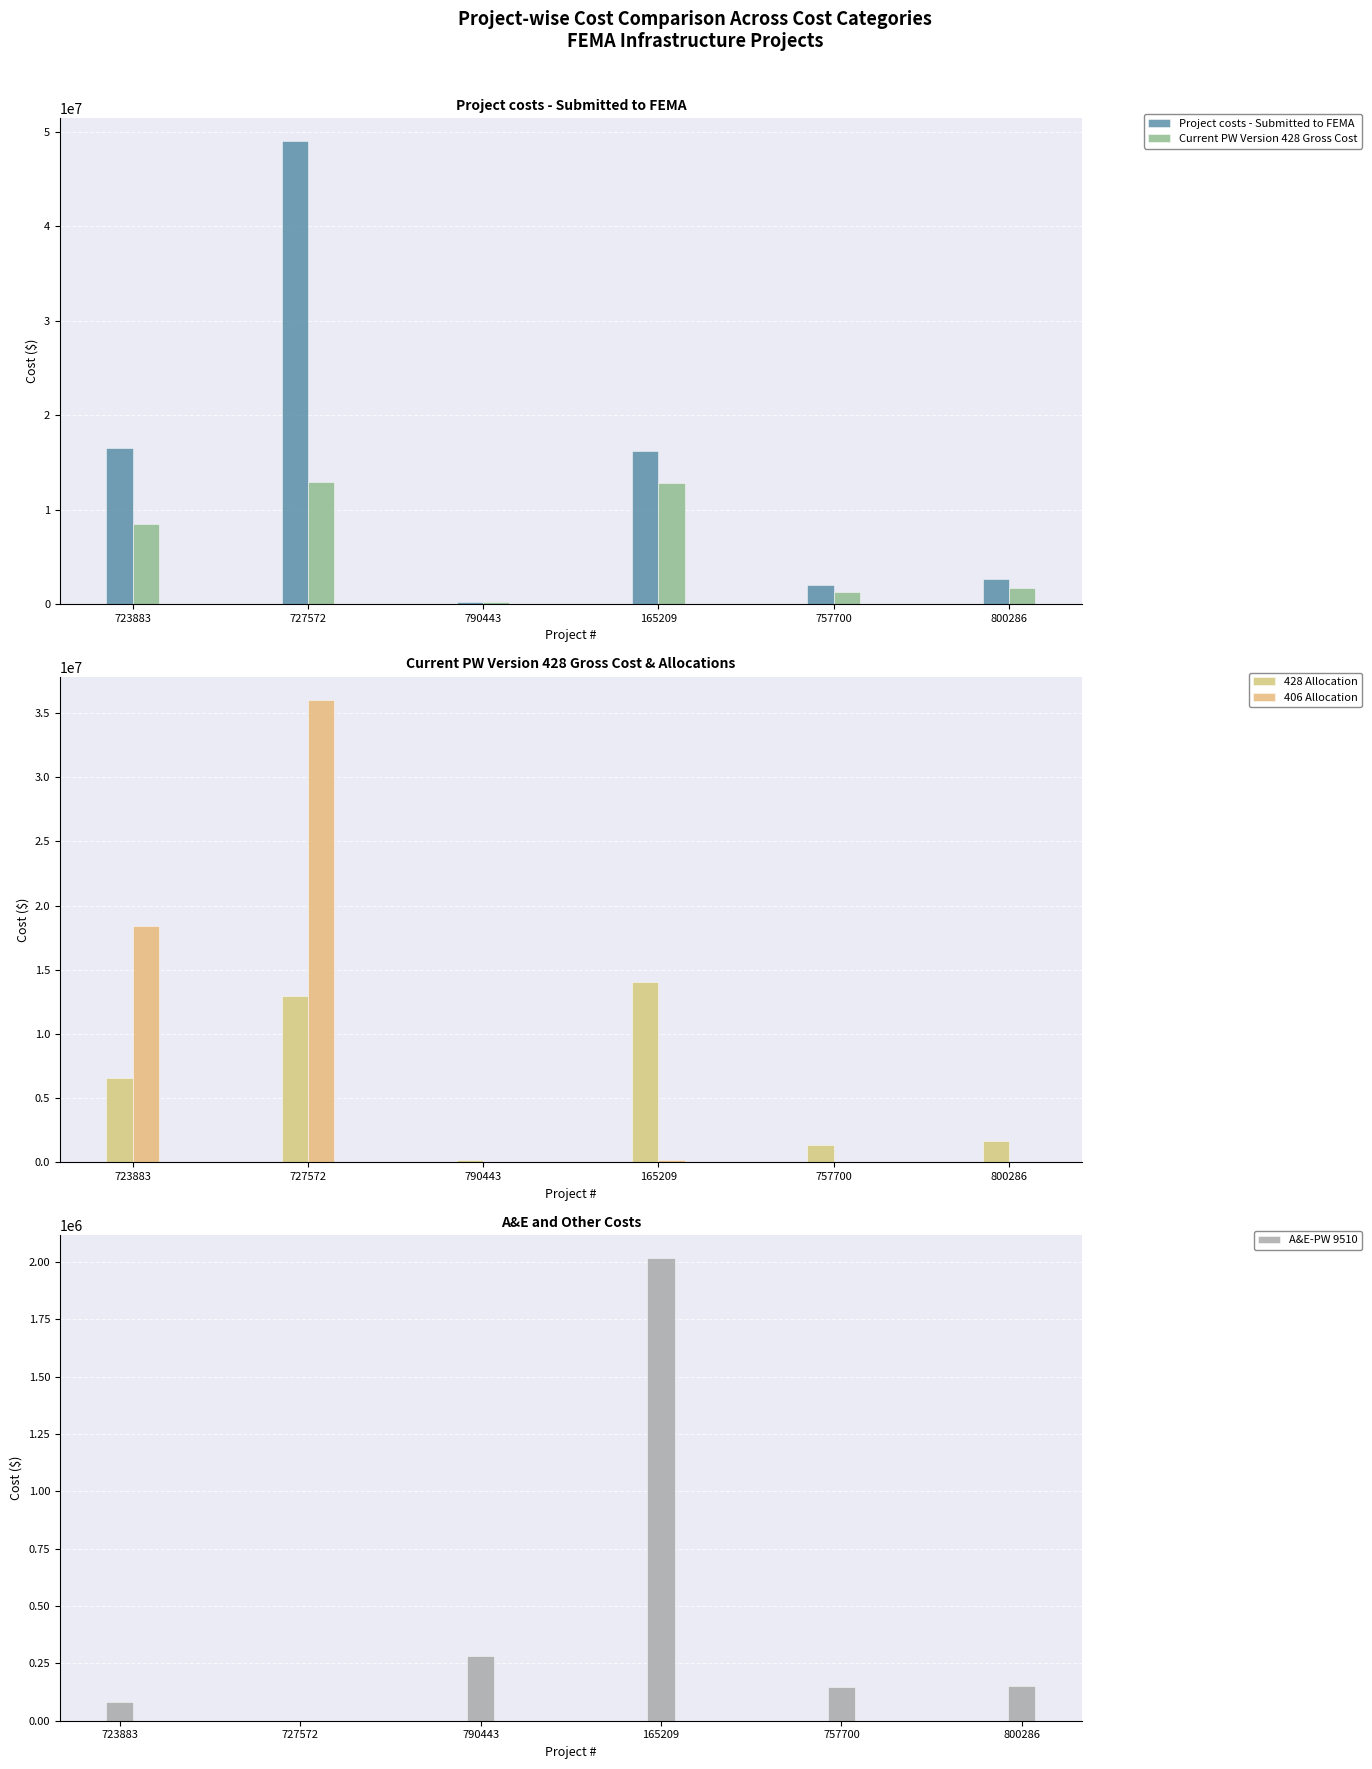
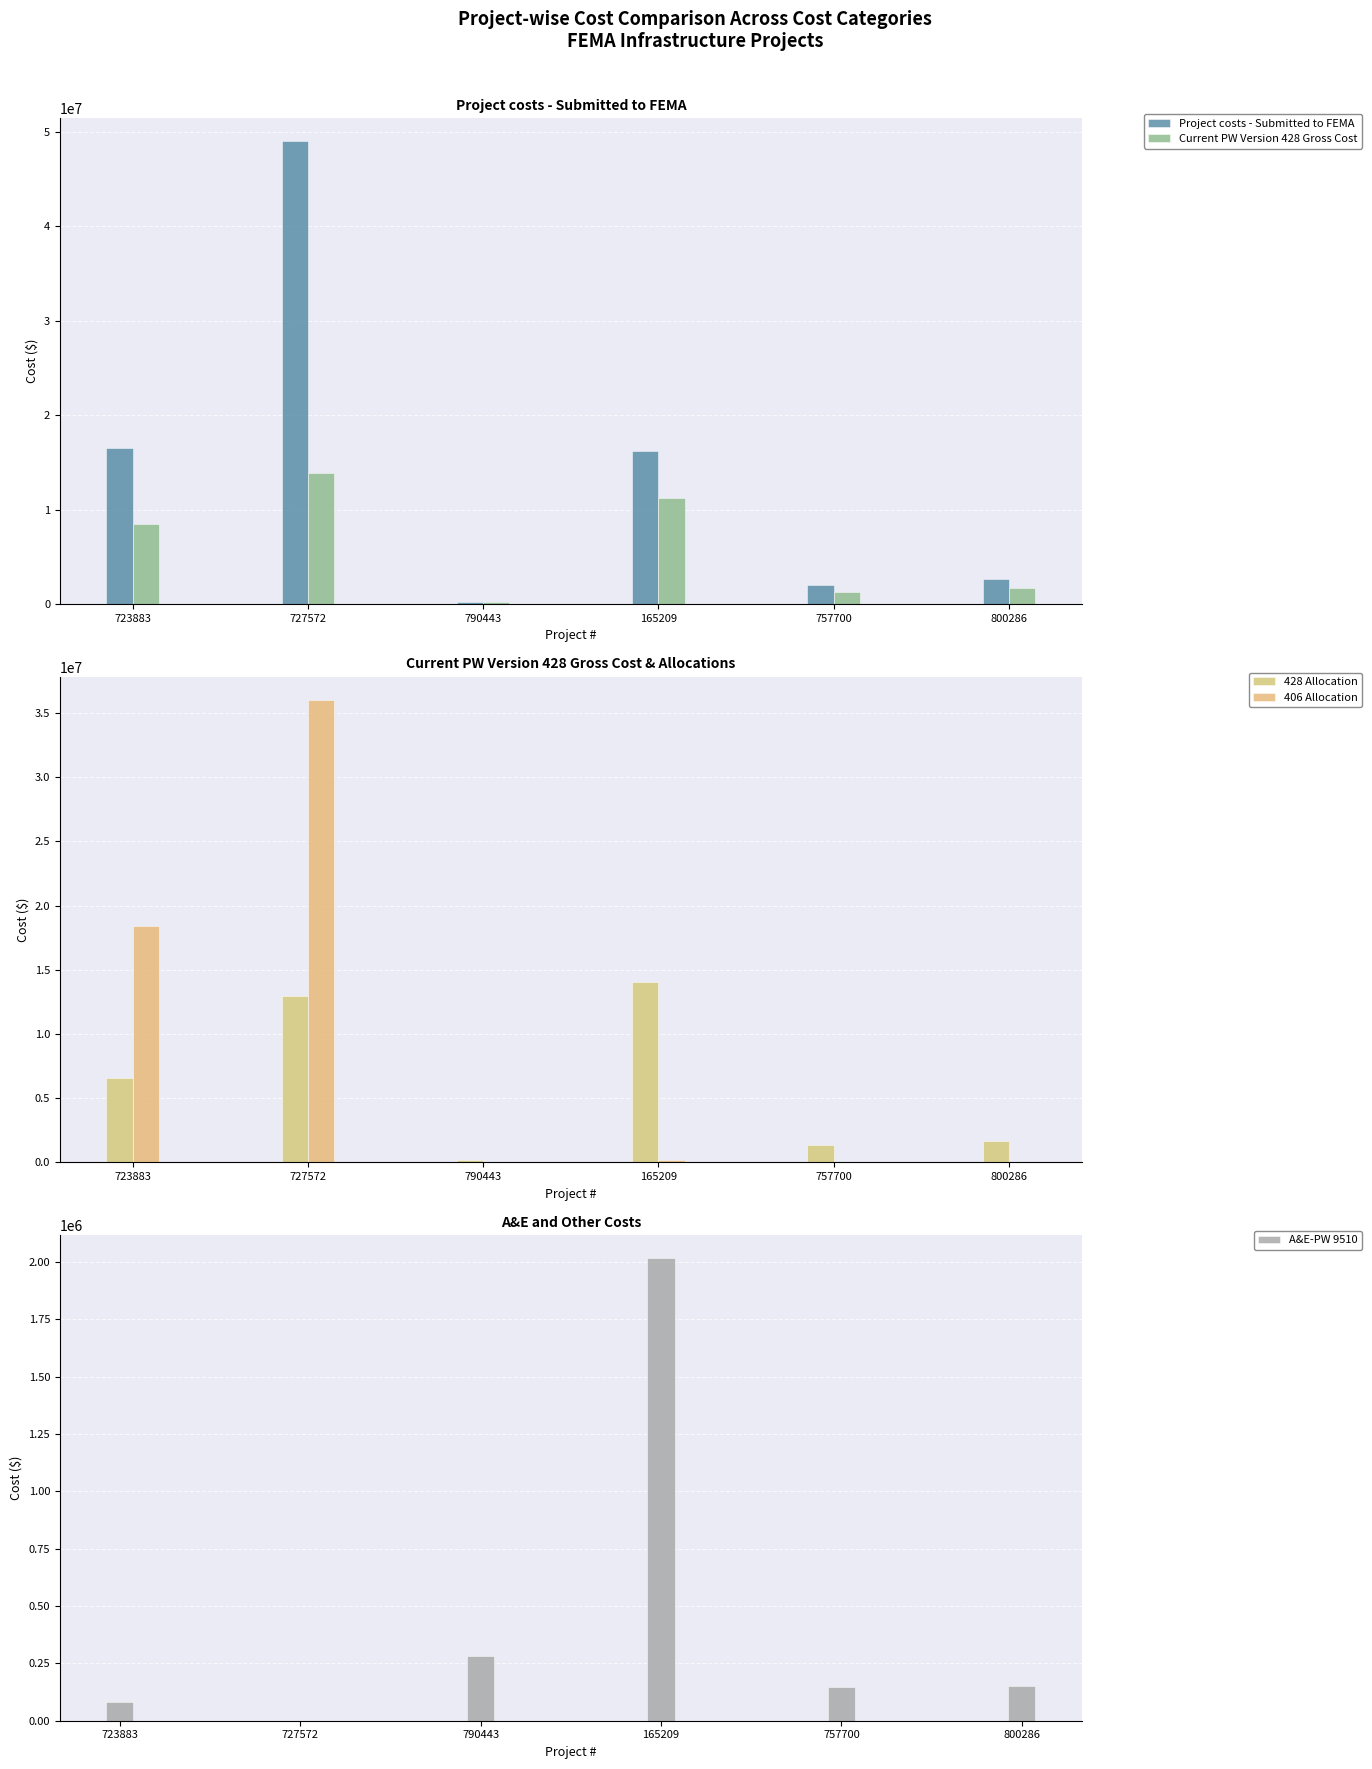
  {
    "Project costs - Submitted to FEMA": {
      "Project costs - Submitted to FEMA": {
        "723883": 16000000,
        "727572": 49000000,
        "165209": 16000000,
        "757700": 2000000,
        "800286": 3000000
      },
      "Current PW Version 428 Gross Cost": {
        "723883": 8000000,
-       "727572": 13000000,
-       "165209": 13000000,
+       "727572": 14000000,
+       "165209": 11000000,
        "757700": 1000000,
        "800286": 2000000
      }
    },
    "A&E and Other Costs": {
      "723883": 80000,
      "727572": 0,
      "790443": 280000,
      "165209": 2020000,
      "757700": 150000,
      "800286": 150000
    }
  }
